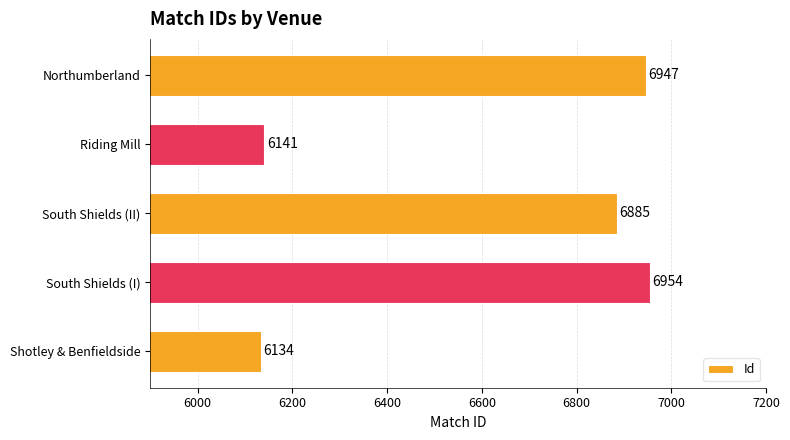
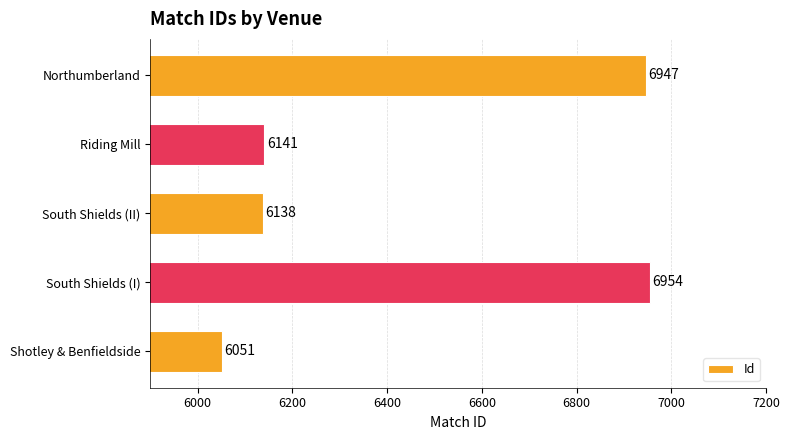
  {
    "Northumberland": 6947,
    "Riding Mill": 6141,
-   "South Shields (II)": 6885,
+   "South Shields (II)": 6138,
    "South Shields (I)": 6954,
-   "Shotley & Benfieldside": 6134
+   "Shotley & Benfieldside": 6051
  }
